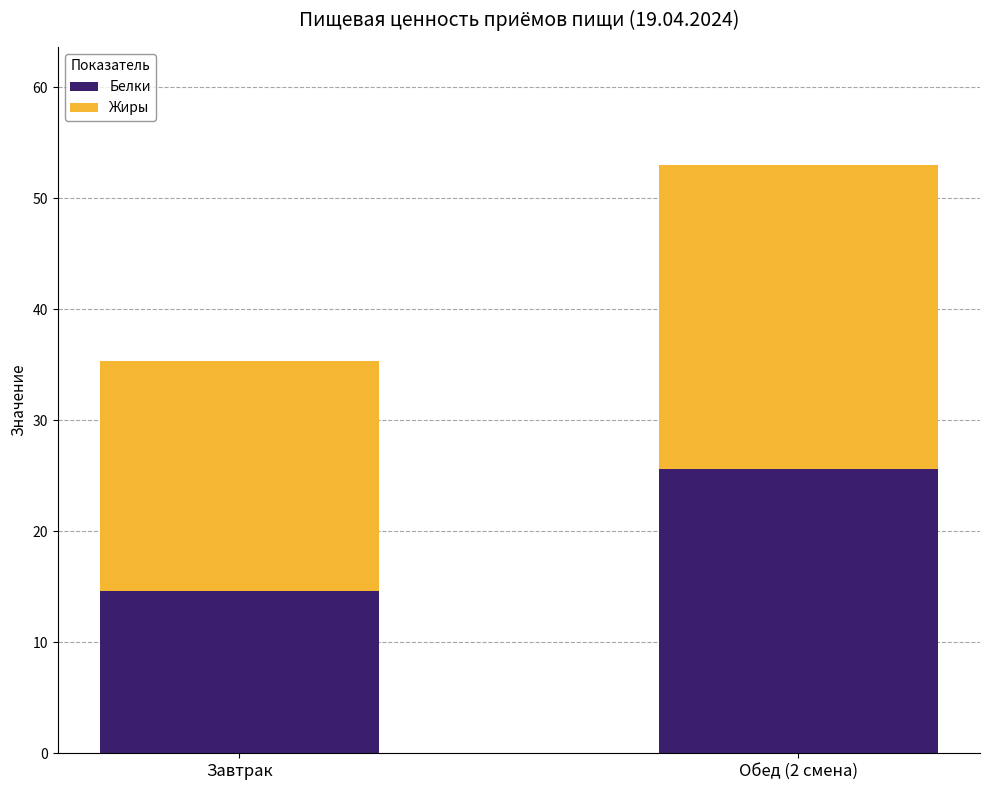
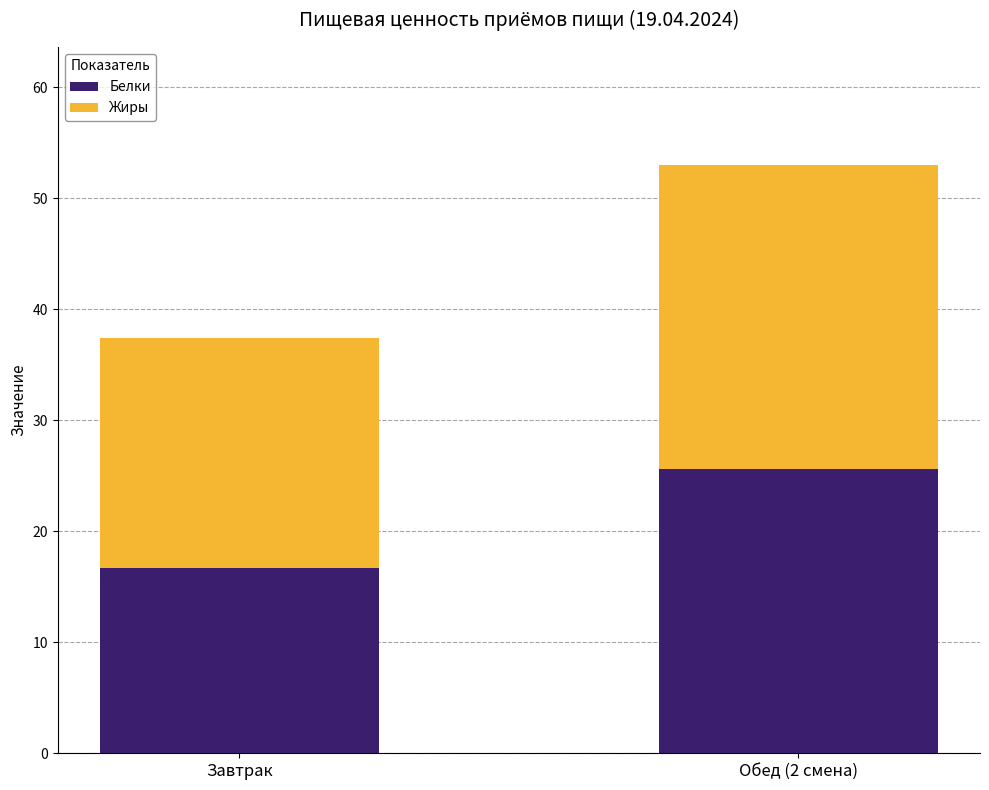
  {
    "Белки": {
-     "Завтрак": 14.6,
+     "Завтрак": 16.7,
      "Обед (2 смена)": 25.6
    },
    "Жиры": {
      "Завтрак": 20.7,
      "Обед (2 смена)": 27.4
    }
  }
